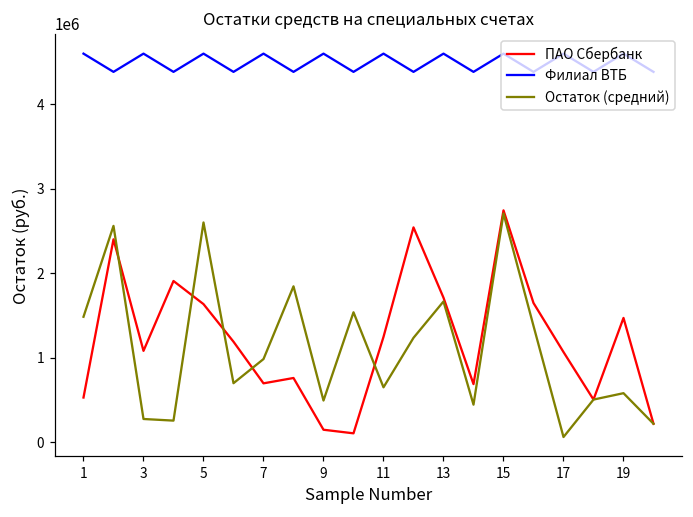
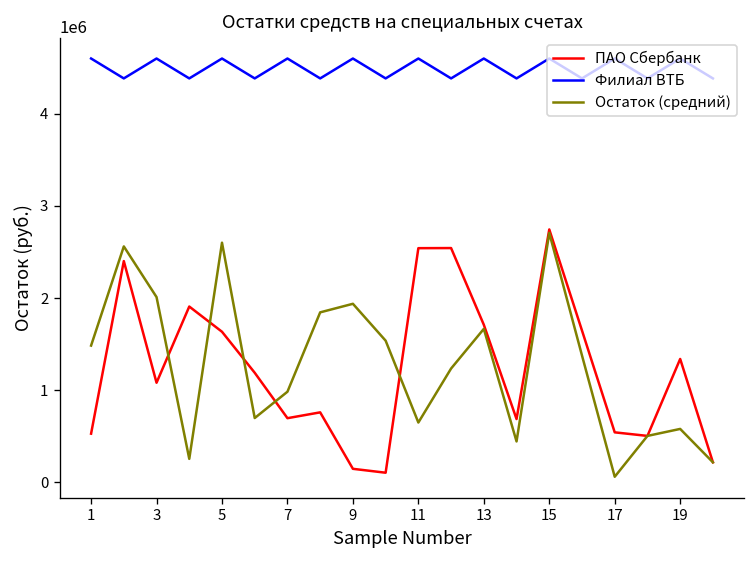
  {
    "ПАО Сбербанк": {
      "1": 500000,
      "3": 1100000,
      "5": 1600000,
      "7": 700000,
      "9": 100000,
-     "11": 1200000,
+     "11": 2500000,
      "13": 1700000,
      "15": 2700000,
-     "17": 1100000,
-     "19": 1500000
+     "17": 500000,
+     "19": 1300000
    },
    "Филиал ВТБ": {
      "1": 4600000,
      "3": 4600000,
      "5": 4600000,
      "7": 4600000,
      "9": 4600000,
      "11": 4600000,
      "13": 4600000
    },
    "Остаток (средний)": {
      "1": 1500000,
-     "3": 300000,
+     "3": 2000000,
      "5": 2600000,
      "7": 1000000,
-     "9": 500000,
+     "9": 1900000,
      "11": 600000,
      "13": 1700000,
      "15": 2700000,
      "17": 100000,
      "19": 600000
    }
  }
